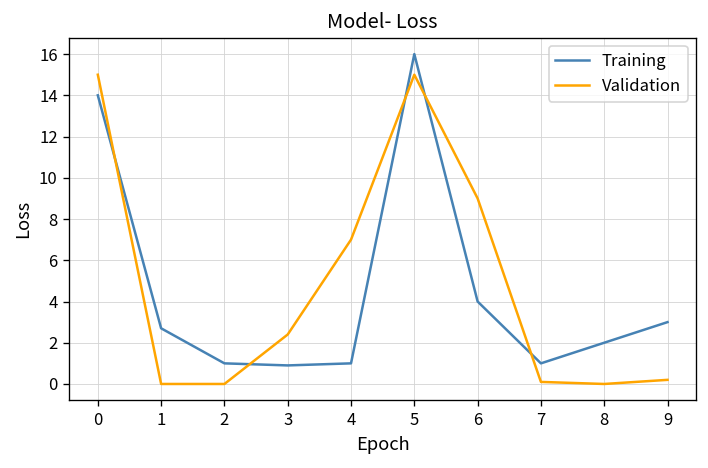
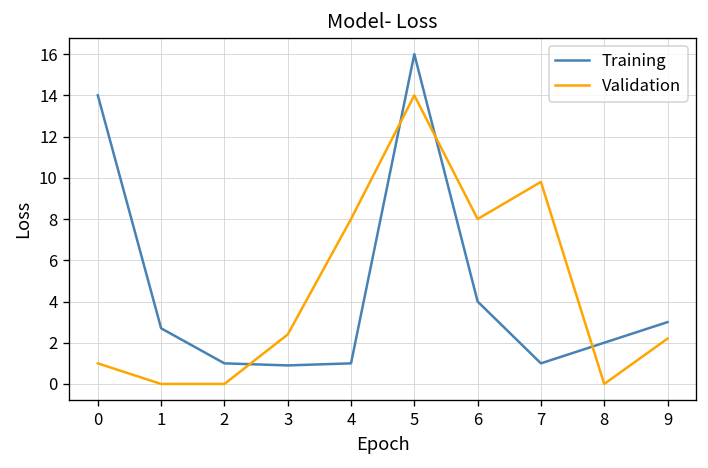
  {
    "Training": {
      "0": 14.0,
      "1": 2.7,
      "2": 1.0,
      "3": 0.9,
      "4": 1.0,
      "5": 16.0,
      "6": 4.0,
      "7": 1.0,
      "8": 2.0,
      "9": 3.0
    },
    "Validation": {
-     "0": 15,
+     "0": 1,
      "1": 0.0,
      "2": 0.0,
      "3": 2.4,
-     "4": 7,
-     "5": 15,
-     "6": 9,
-     "7": 0.1,
+     "4": 8,
+     "5": 14,
+     "6": 8,
+     "7": 9.8,
      "8": 0.0,
-     "9": 0.2
+     "9": 2.2
    }
  }
